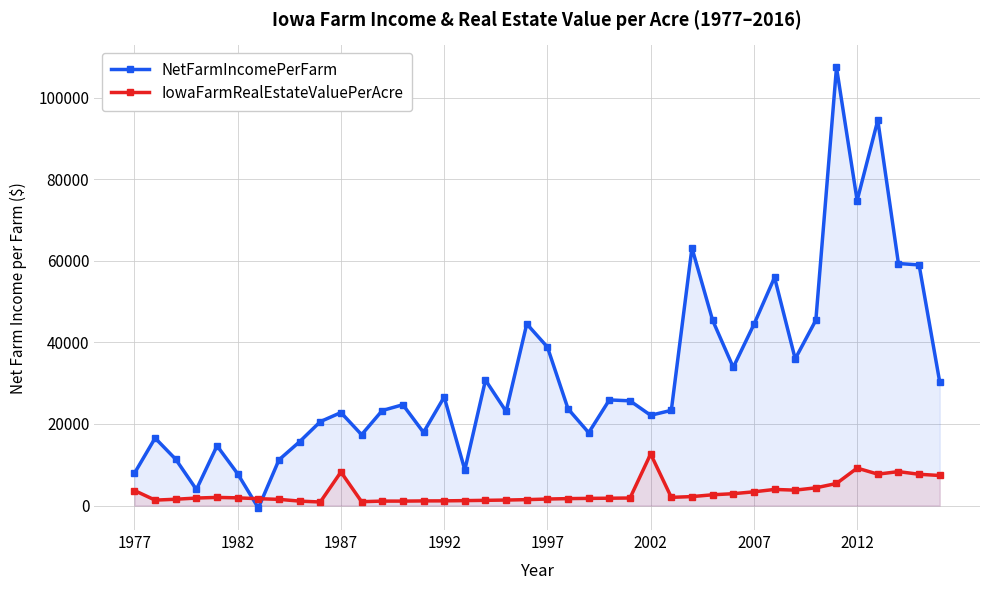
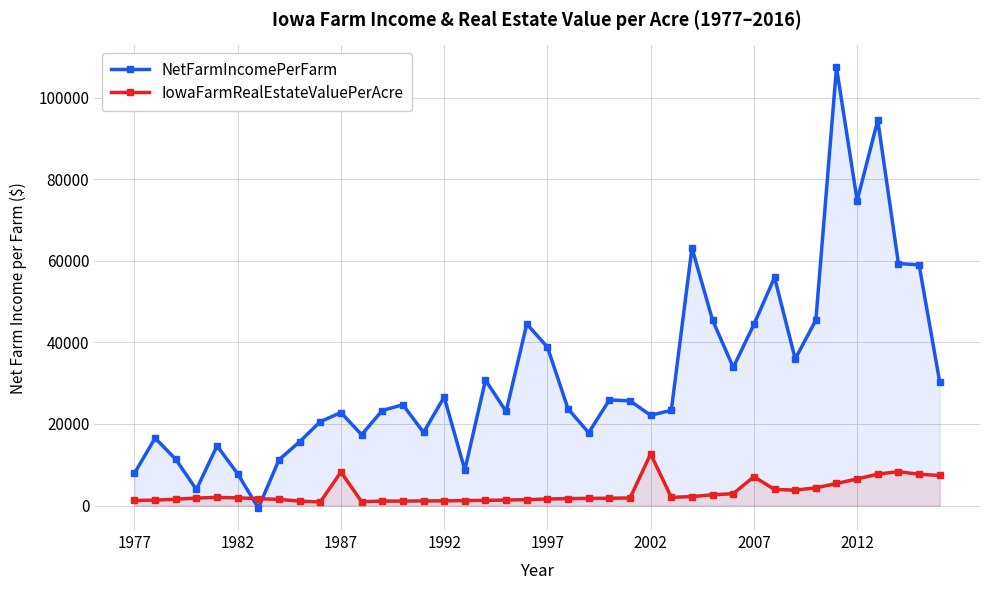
  {
    "IowaFarmRealEstateValuePerAcre": {
-     "1977": 4000,
+     "1977": 1000,
      "1982": 2000,
      "1987": 8000,
      "1992": 1000,
      "1997": 2000,
      "2002": 13000,
-     "2007": 3000,
-     "2012": 9000
+     "2007": 7000,
+     "2012": 7000
    }
  }
